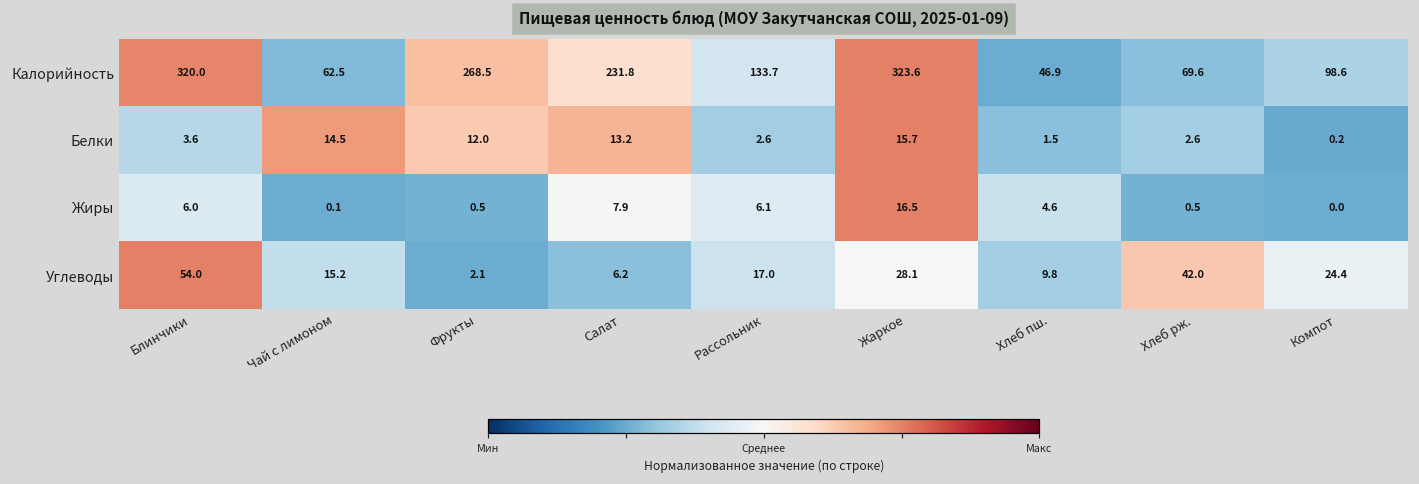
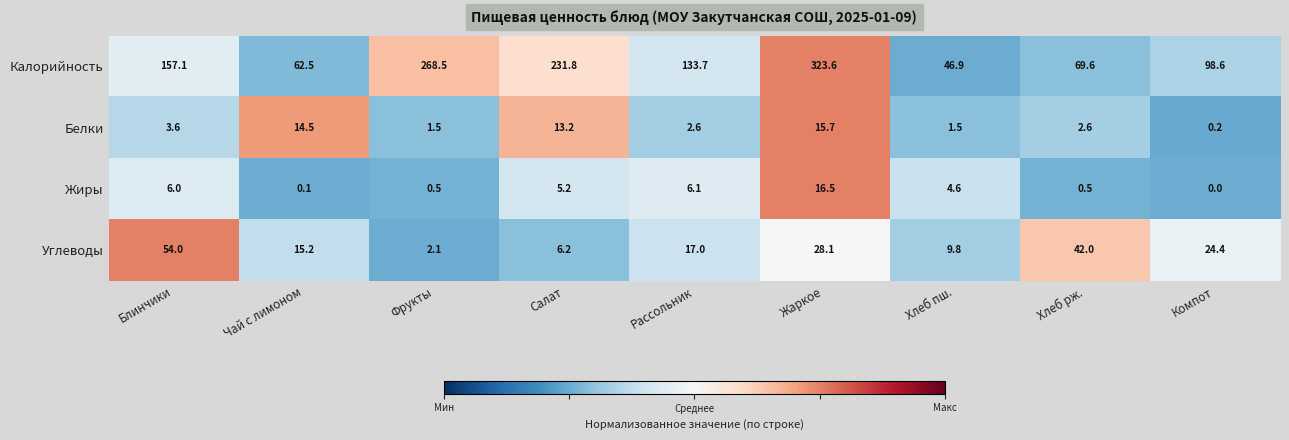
  {
    "Калорийность": {
-     "Блинчики": 320.0,
+     "Блинчики": 157.1,
      "Чай с лимоном": 62.5,
      "Фрукты": 268.5,
      "Салат": 231.8,
      "Рассольник": 133.7,
      "Жаркое": 323.6,
      "Хлеб пш.": 46.9,
      "Хлеб рж.": 69.6,
      "Компот": 98.6
    },
    "Белки": {
      "Блинчики": 3.6,
      "Чай с лимоном": 14.5,
-     "Фрукты": 12.0,
+     "Фрукты": 1.5,
      "Салат": 13.2,
      "Рассольник": 2.6,
      "Жаркое": 15.7,
      "Хлеб пш.": 1.5,
      "Хлеб рж.": 2.6,
      "Компот": 0.2
    },
    "Жиры": {
      "Блинчики": 6.0,
      "Чай с лимоном": 0.1,
      "Фрукты": 0.5,
-     "Салат": 7.9,
+     "Салат": 5.2,
      "Рассольник": 6.1,
      "Жаркое": 16.5,
      "Хлеб пш.": 4.6,
      "Хлеб рж.": 0.5,
      "Компот": 0.0
    },
    "Углеводы": {
      "Блинчики": 54.0,
      "Чай с лимоном": 15.2,
      "Фрукты": 2.1,
      "Салат": 6.2,
      "Рассольник": 17.0,
      "Жаркое": 28.1,
      "Хлеб пш.": 9.8,
      "Хлеб рж.": 42.0,
      "Компот": 24.4
    }
  }
